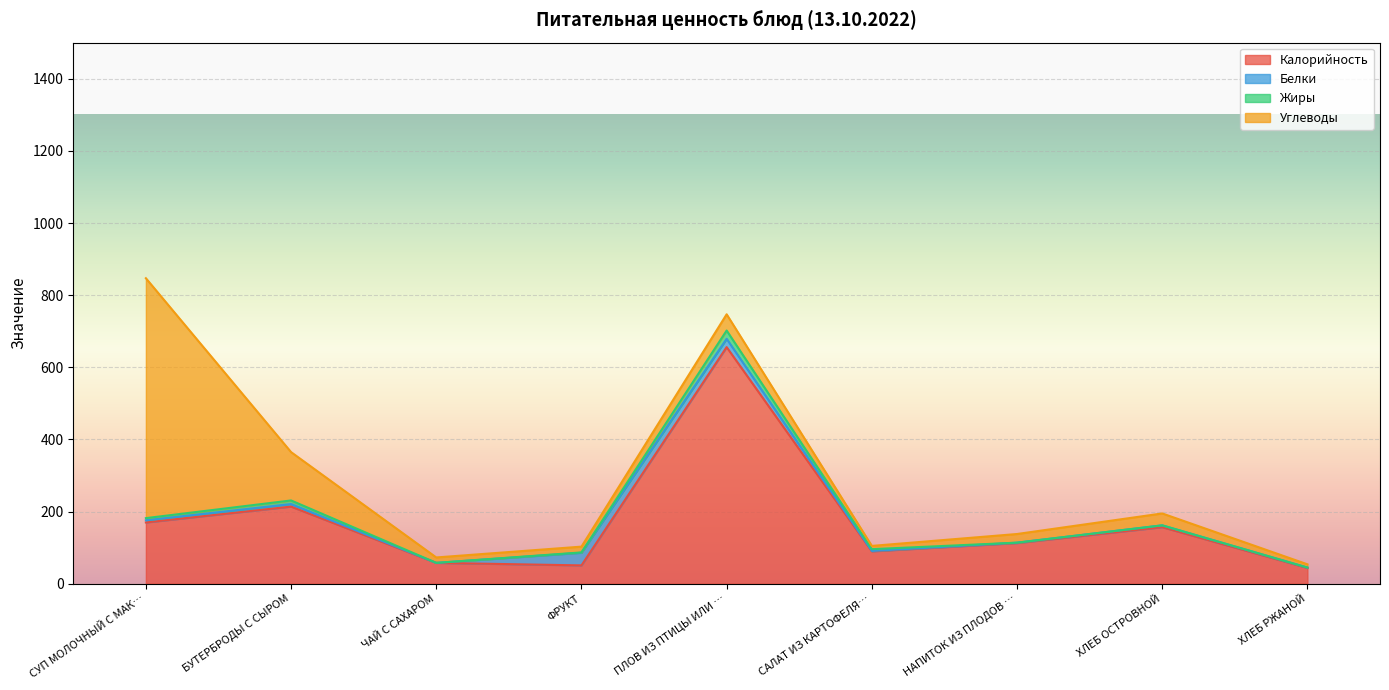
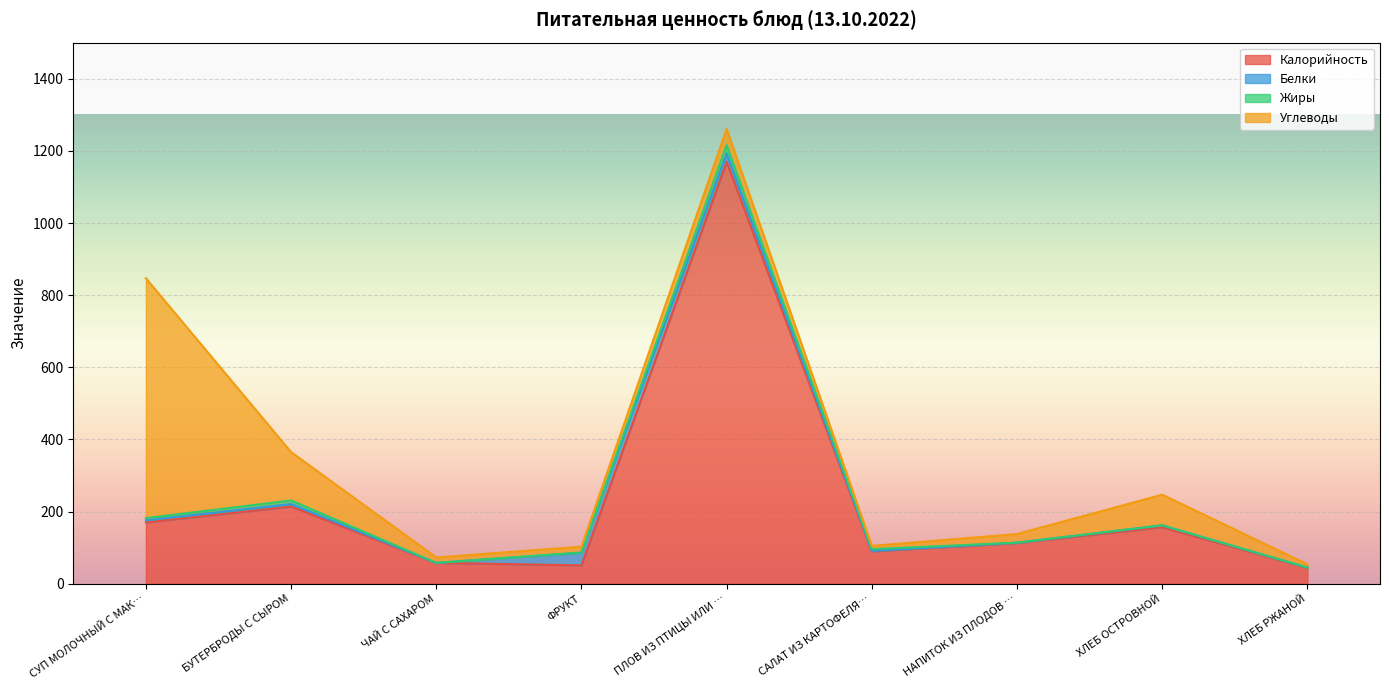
  {
    "Калорийность": {
      "ФРУКТ": 50,
-     "ПЛОВ ИЗ ПТИЦЫ ИЛИ …": 660
+     "ПЛОВ ИЗ ПТИЦЫ ИЛИ …": 1170
    },
    "Белки": {
      "ПЛОВ ИЗ ПТИЦЫ ИЛИ …": 20
    },
    "Жиры": {
      "БУТЕРБРОДЫ С СЫРОМ": 10,
      "ПЛОВ ИЗ ПТИЦЫ ИЛИ …": 20
    },
    "Углеводы": {
      "СУП МОЛОЧНЫЙ С МАК…": 670,
      "БУТЕРБРОДЫ С СЫРОМ": 130,
      "ЧАЙ С САХАРОМ": 20,
      "ФРУКТ": 20,
      "ПЛОВ ИЗ ПТИЦЫ ИЛИ …": 50,
      "САЛАТ ИЗ КАРТОФЕЛЯ…": 10,
      "НАПИТОК ИЗ ПЛОДОВ …": 20,
-     "ХЛЕБ ОСТРОВНОЙ": 30,
+     "ХЛЕБ ОСТРОВНОЙ": 90,
      "ХЛЕБ РЖАНОЙ": 10
    }
  }
